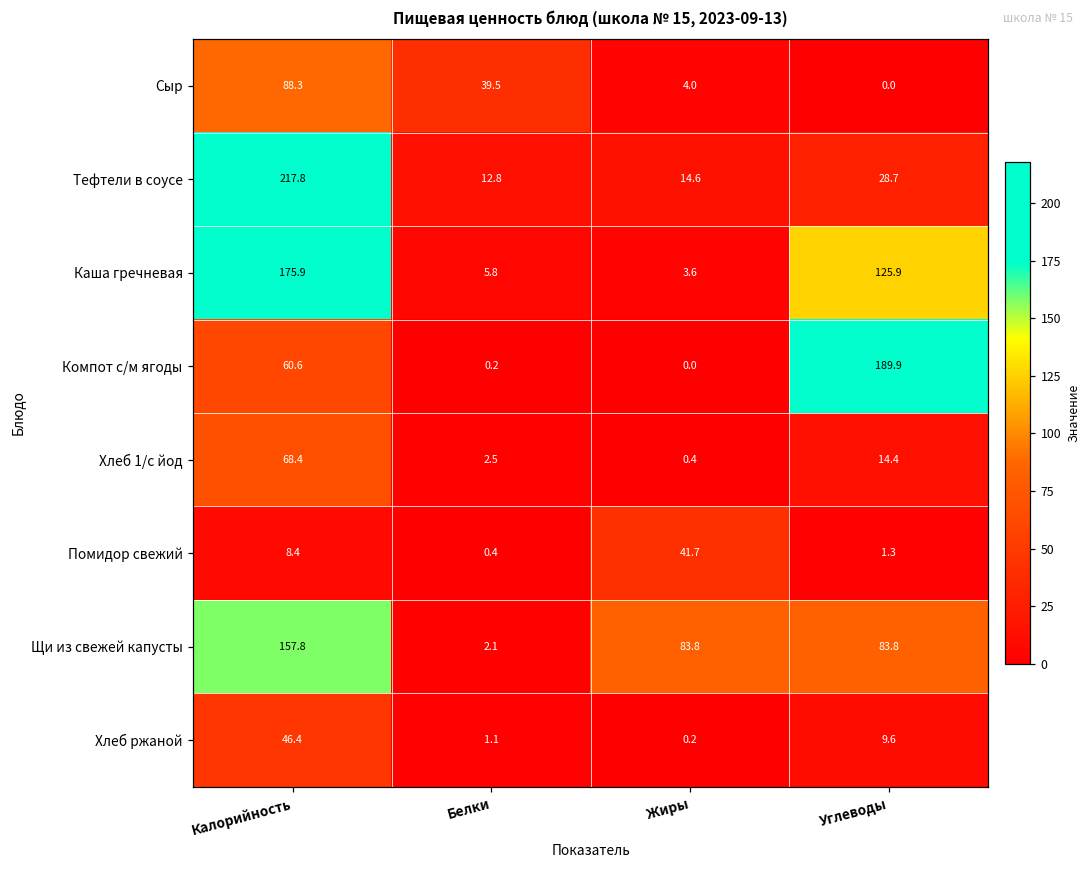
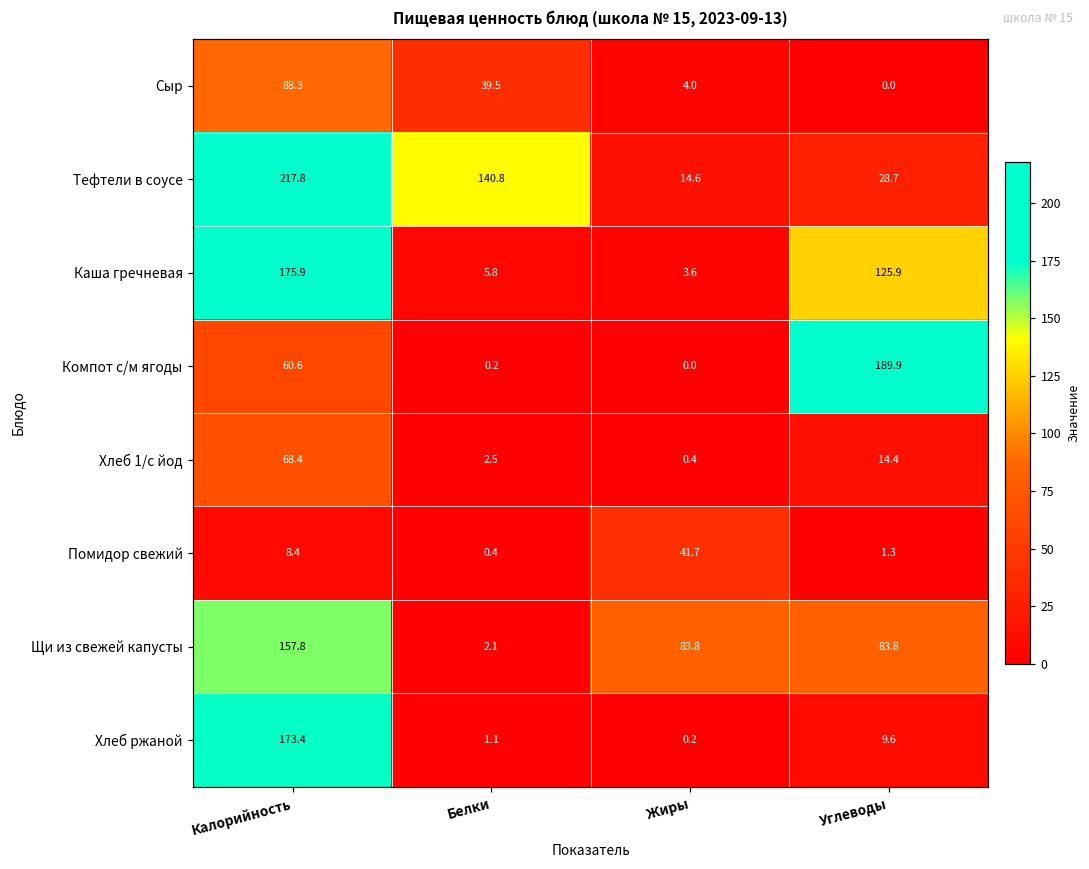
  {
    "Сыр": {
      "Калорийность": 88.3,
      "Белки": 39.5,
      "Жиры": 4.0,
      "Углеводы": 0.0
    },
    "Тефтели в соусе": {
      "Калорийность": 217.8,
-     "Белки": 12.8,
+     "Белки": 140.8,
      "Жиры": 14.6,
      "Углеводы": 28.7
    },
    "Каша гречневая": {
      "Калорийность": 175.9,
      "Белки": 5.8,
      "Жиры": 3.6,
      "Углеводы": 125.9
    },
    "Компот с/м ягоды": {
      "Калорийность": 60.6,
      "Белки": 0.2,
      "Жиры": 0.0,
      "Углеводы": 189.9
    },
    "Хлеб 1/с йод": {
      "Калорийность": 68.4,
      "Белки": 2.5,
      "Жиры": 0.4,
      "Углеводы": 14.4
    },
    "Помидор свежий": {
      "Калорийность": 8.4,
      "Белки": 0.4,
      "Жиры": 41.7,
      "Углеводы": 1.3
    },
    "Щи из свежей капусты": {
      "Калорийность": 157.8,
      "Белки": 2.1,
      "Жиры": 83.8,
      "Углеводы": 83.8
    },
    "Хлеб ржаной": {
-     "Калорийность": 46.4,
+     "Калорийность": 173.4,
      "Белки": 1.1,
      "Жиры": 0.2,
      "Углеводы": 9.6
    }
  }
